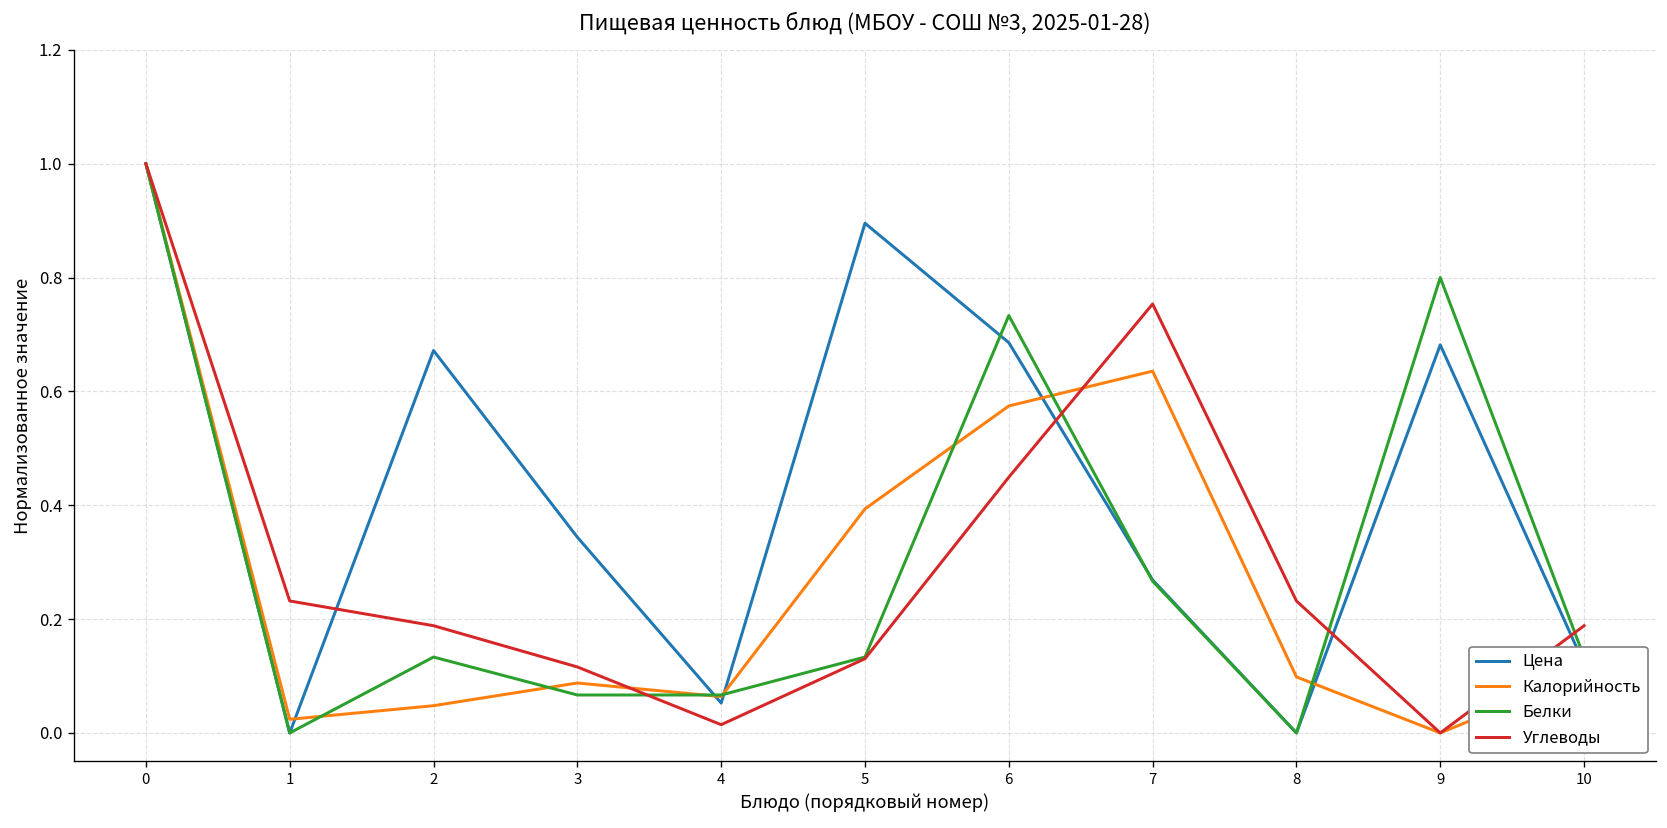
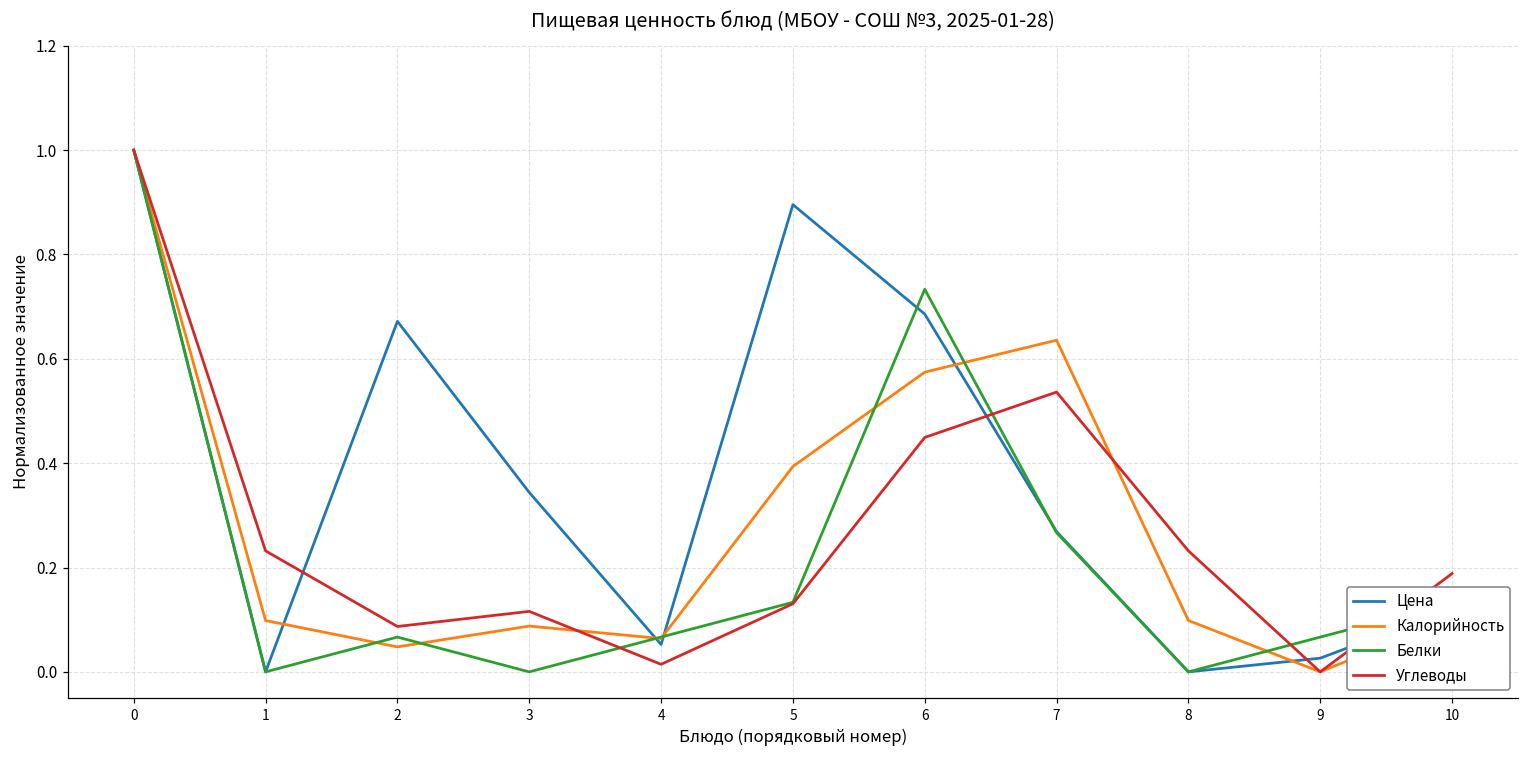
  {
    "Цена": {
      "2": 0.67,
      "3": 0.34,
      "4": 0.05,
      "5": 0.90,
      "6": 0.69,
-     "9": 0.68
+     "9": 0.03
    },
    "Калорийность": {
-     "1": 0.02,
+     "1": 0.10,
      "2": 0.05,
      "3": 0.09,
      "5": 0.39,
      "6": 0.57,
      "7": 0.64,
      "8": 0.10
    },
    "Белки": {
-     "2": 0.13,
-     "3": 0.07,
+     "2": 0.07,
+     "3": 0.00,
      "6": 0.73,
-     "9": 0.80
+     "9": 0.07
    },
    "Углеводы": {
      "1": 0.23,
-     "2": 0.19,
+     "2": 0.09,
      "3": 0.12,
      "4": 0.01,
      "6": 0.45,
-     "7": 0.75,
+     "7": 0.54,
      "8": 0.23,
      "10": 0.19
    }
  }
